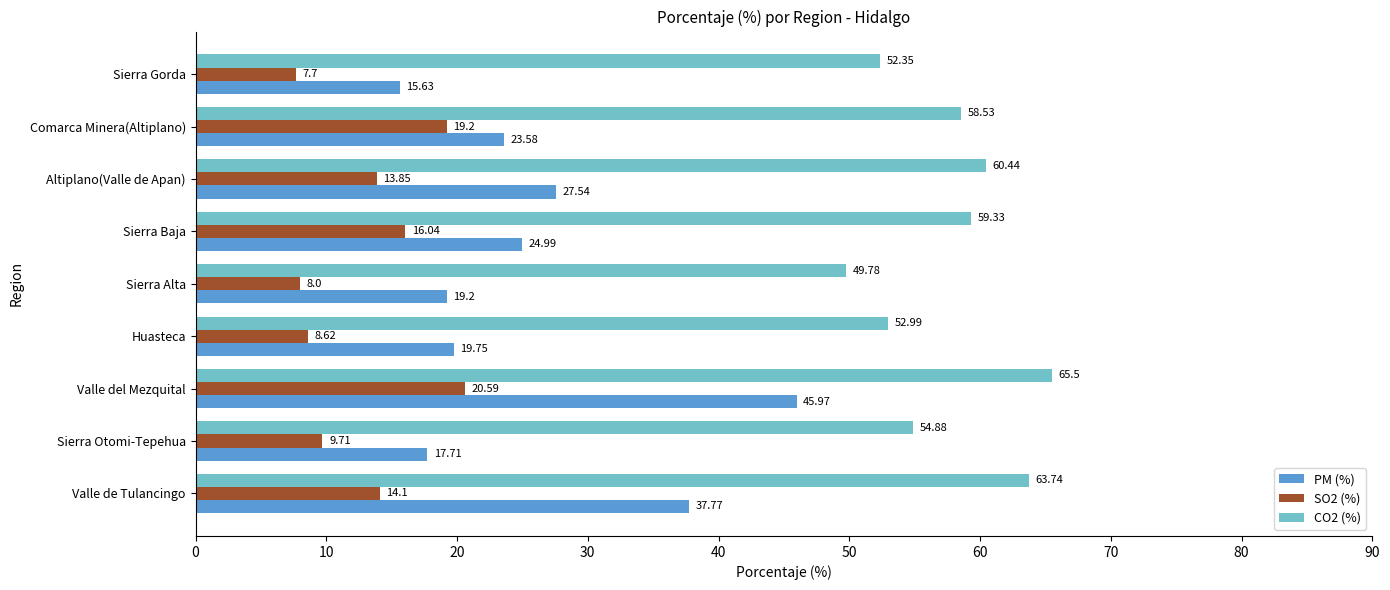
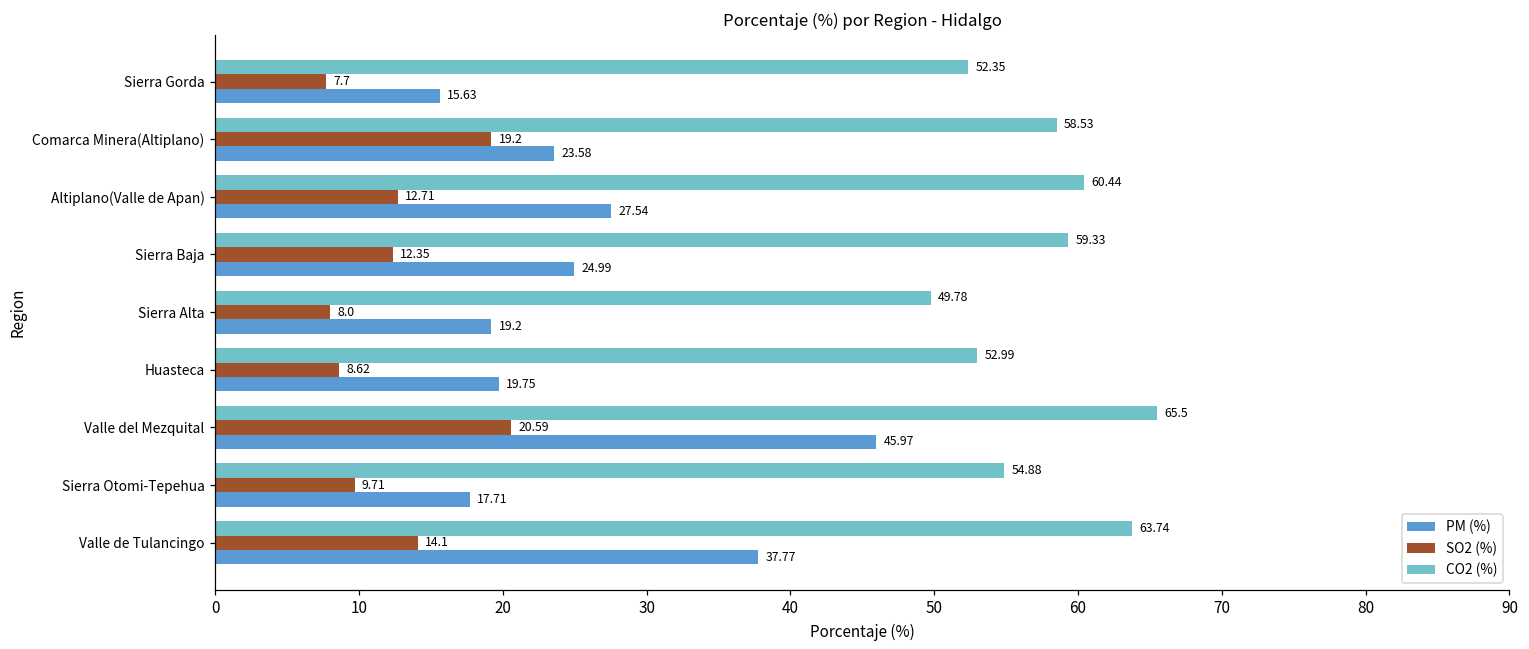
  {
    "SO2 (%)": {
      "Sierra Gorda": 7.7,
      "Comarca Minera(Altiplano)": 19.2,
-     "Altiplano(Valle de Apan)": 13.85,
-     "Sierra Baja": 16.04,
+     "Altiplano(Valle de Apan)": 12.71,
+     "Sierra Baja": 12.35,
      "Sierra Alta": 8.0,
      "Huasteca": 8.62,
      "Valle del Mezquital": 20.59,
      "Sierra Otomi-Tepehua": 9.71,
      "Valle de Tulancingo": 14.1
    }
  }
